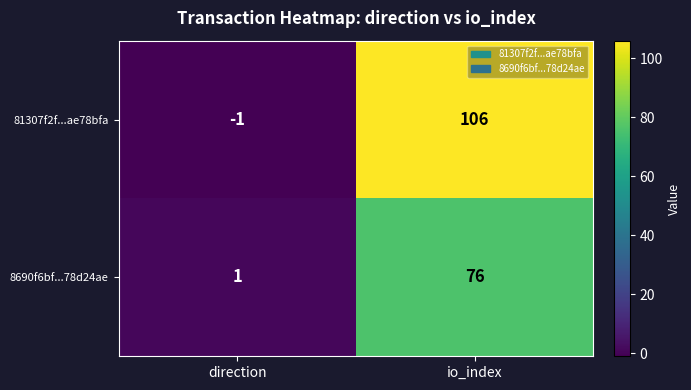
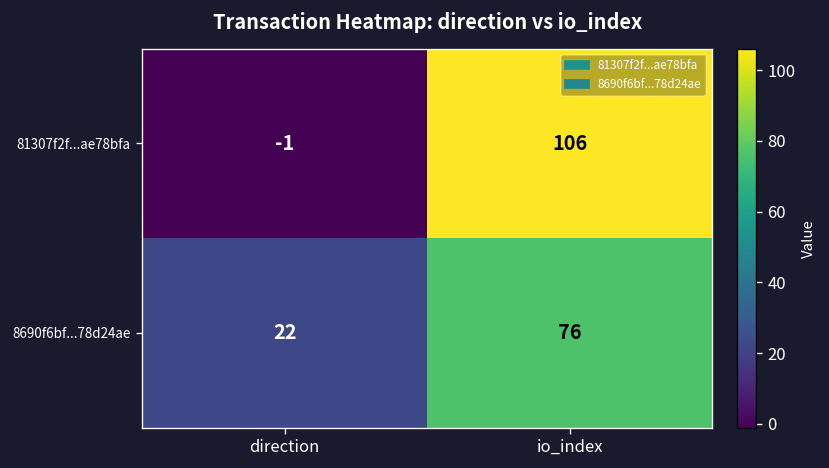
  {
    "81307f2f...ae78bfa": {
      "direction": -1,
      "io_index": 106
    },
    "8690f6bf...78d24ae": {
-     "direction": 1,
+     "direction": 22,
      "io_index": 76
    }
  }
